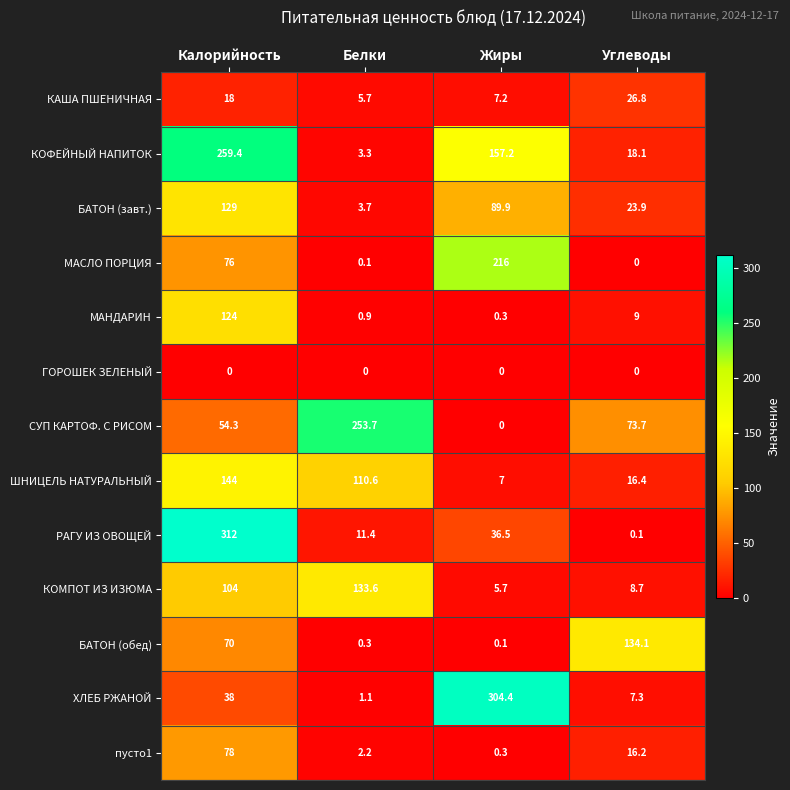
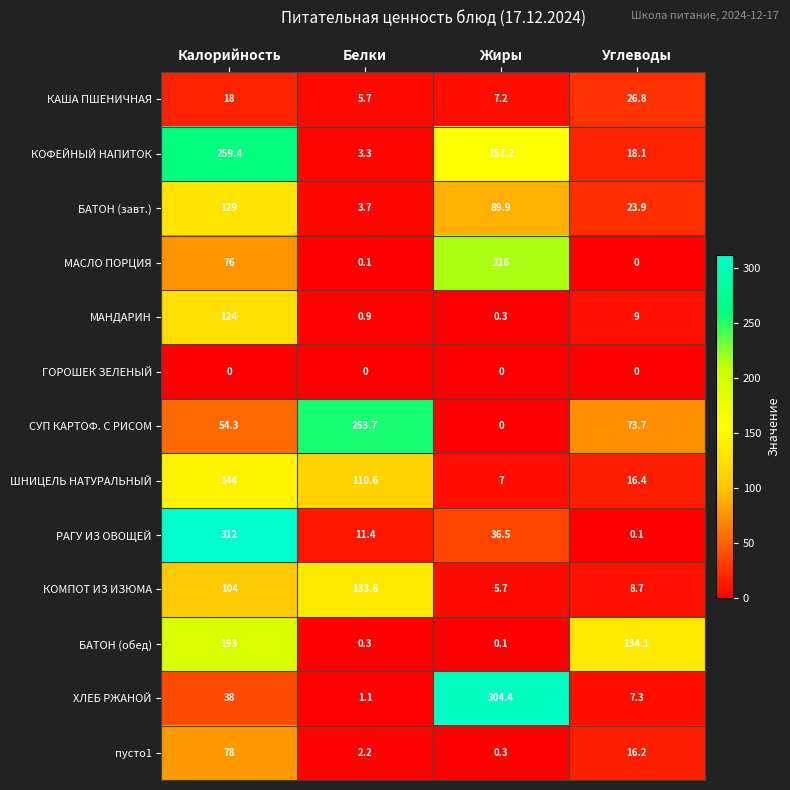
  {
    "КАША ПШЕНИЧНАЯ": {
      "Калорийность": 18,
      "Белки": 5.7,
      "Жиры": 7.2,
      "Углеводы": 26.8
    },
    "КОФЕЙНЫЙ НАПИТОК": {
      "Калорийность": 259.4,
      "Белки": 3.3,
      "Жиры": 157.2,
      "Углеводы": 18.1
    },
    "БАТОН (завт.)": {
      "Калорийность": 129,
      "Белки": 3.7,
      "Жиры": 89.9,
      "Углеводы": 23.9
    },
    "МАСЛО ПОРЦИЯ": {
      "Калорийность": 76,
      "Белки": 0.1,
      "Жиры": 216,
      "Углеводы": 0
    },
    "МАНДАРИН": {
      "Калорийность": 124,
      "Белки": 0.9,
      "Жиры": 0.3,
      "Углеводы": 9
    },
    "ГОРОШЕК ЗЕЛЕНЫЙ": {
      "Калорийность": 0,
      "Белки": 0,
      "Жиры": 0,
      "Углеводы": 0
    },
    "СУП КАРТОФ. С РИСОМ": {
      "Калорийность": 54.3,
      "Белки": 253.7,
      "Жиры": 0,
      "Углеводы": 73.7
    },
    "ШНИЦЕЛЬ НАТУРАЛЬНЫЙ": {
      "Калорийность": 144,
      "Белки": 110.6,
      "Жиры": 7,
      "Углеводы": 16.4
    },
    "РАГУ ИЗ ОВОЩЕЙ": {
      "Калорийность": 312,
      "Белки": 11.4,
      "Жиры": 36.5,
      "Углеводы": 0.1
    },
    "КОМПОТ ИЗ ИЗЮМА": {
      "Калорийность": 104,
      "Белки": 133.6,
      "Жиры": 5.7,
      "Углеводы": 8.7
    },
    "БАТОН (обед)": {
-     "Калорийность": 70,
+     "Калорийность": 193,
      "Белки": 0.3,
      "Жиры": 0.1,
      "Углеводы": 134.1
    },
    "ХЛЕБ РЖАНОЙ": {
      "Калорийность": 38,
      "Белки": 1.1,
      "Жиры": 304.4,
      "Углеводы": 7.3
    },
    "пусто1": {
      "Калорийность": 78,
      "Белки": 2.2,
      "Жиры": 0.3,
      "Углеводы": 16.2
    }
  }
